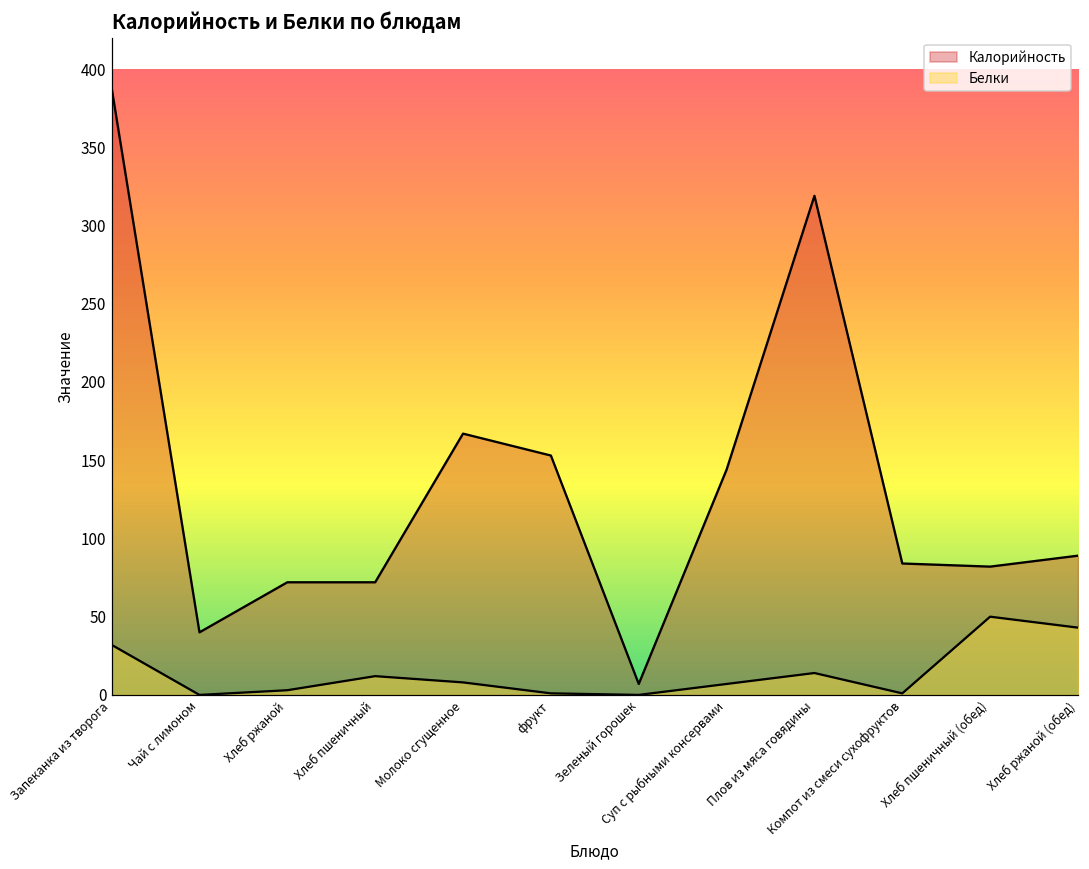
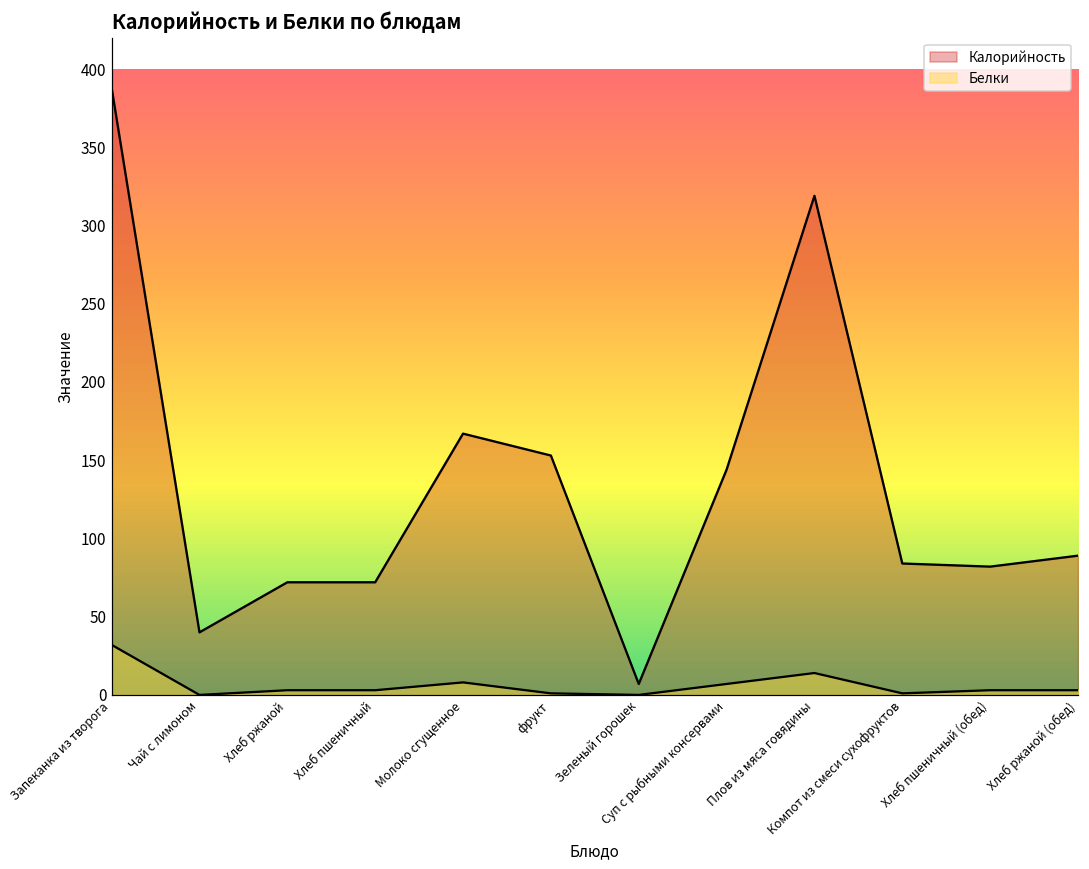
  {
    "Калорийность": {
      "Запеканка из творога": 388,
      "Чай с лимоном": 40,
      "Хлеб ржаной": 72,
      "Хлеб пшеничный": 72,
      "Молоко сгущенное": 167,
      "фрукт": 153,
      "Зеленый горошек": 7,
      "Суп с рыбными консервами": 144,
      "Плов из мяса говядины": 319,
      "Компот из смеси сухофруктов": 84,
      "Хлеб пшеничный (обед)": 82,
      "Хлеб ржаной (обед)": 89
    },
    "Белки": {
      "Запеканка из творога": 32,
      "Чай с лимоном": 0,
      "Хлеб ржаной": 3,
-     "Хлеб пшеничный": 12,
+     "Хлеб пшеничный": 3,
      "Молоко сгущенное": 8,
      "фрукт": 1,
      "Зеленый горошек": 0,
      "Суп с рыбными консервами": 7,
      "Плов из мяса говядины": 14,
      "Компот из смеси сухофруктов": 1,
-     "Хлеб пшеничный (обед)": 50,
-     "Хлеб ржаной (обед)": 43
+     "Хлеб пшеничный (обед)": 3,
+     "Хлеб ржаной (обед)": 3
    }
  }
